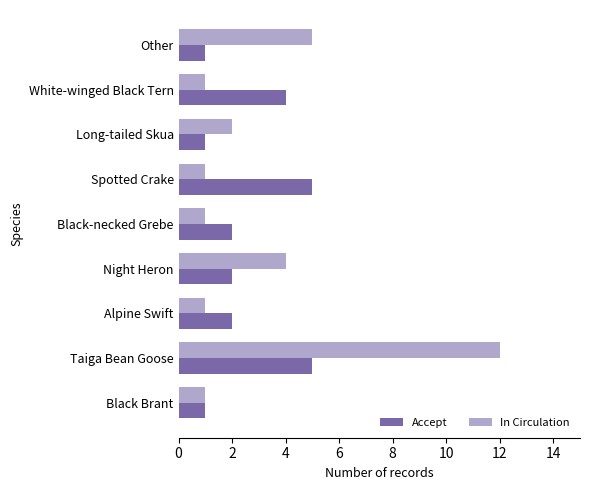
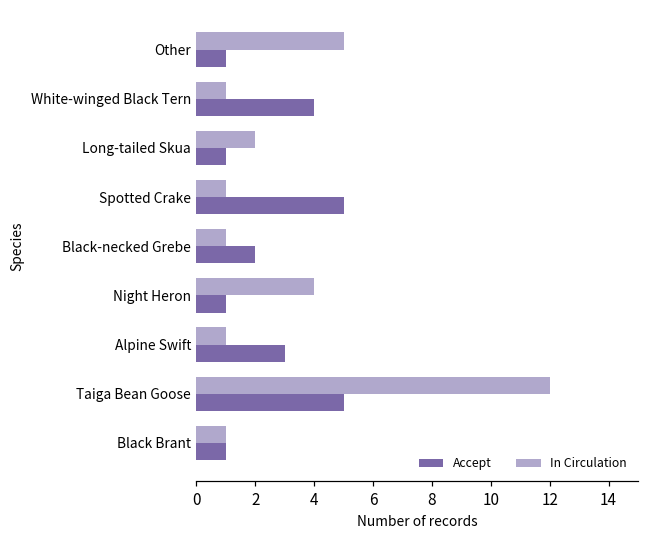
  {
    "Accept": {
      "Other": 1,
      "White-winged Black Tern": 4,
      "Long-tailed Skua": 1,
      "Spotted Crake": 5,
      "Black-necked Grebe": 2,
-     "Night Heron": 2,
-     "Alpine Swift": 2,
+     "Night Heron": 1,
+     "Alpine Swift": 3,
      "Taiga Bean Goose": 5,
      "Black Brant": 1
    },
    "In Circulation": {
      "Other": 5,
      "White-winged Black Tern": 1,
      "Long-tailed Skua": 2,
      "Spotted Crake": 1,
      "Black-necked Grebe": 1,
      "Night Heron": 4,
      "Alpine Swift": 1,
      "Taiga Bean Goose": 12,
      "Black Brant": 1
    }
  }
